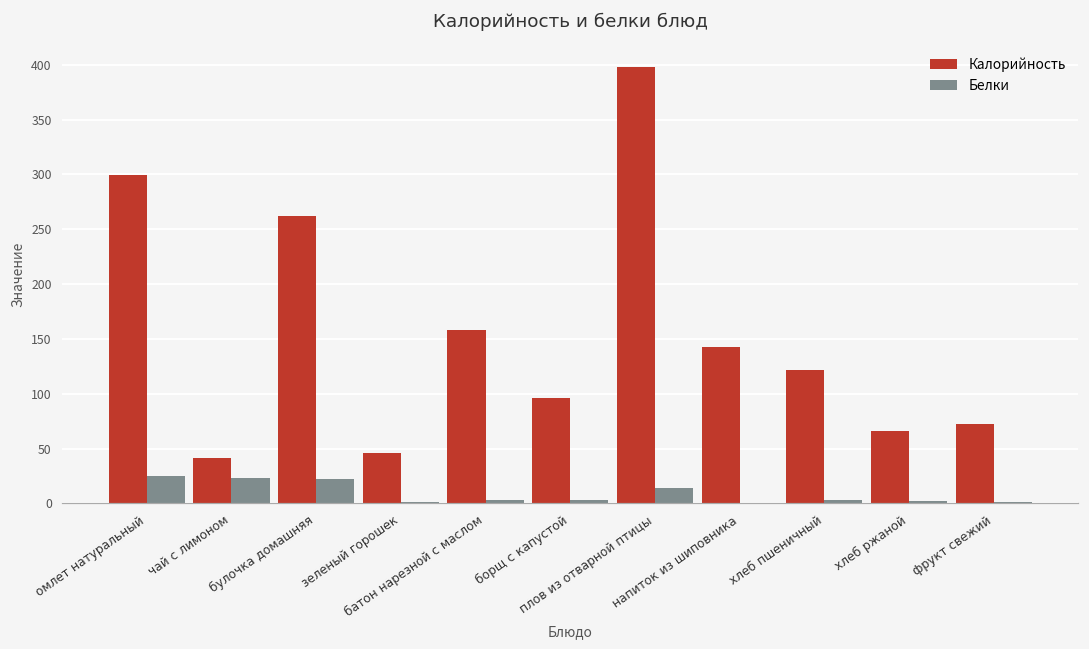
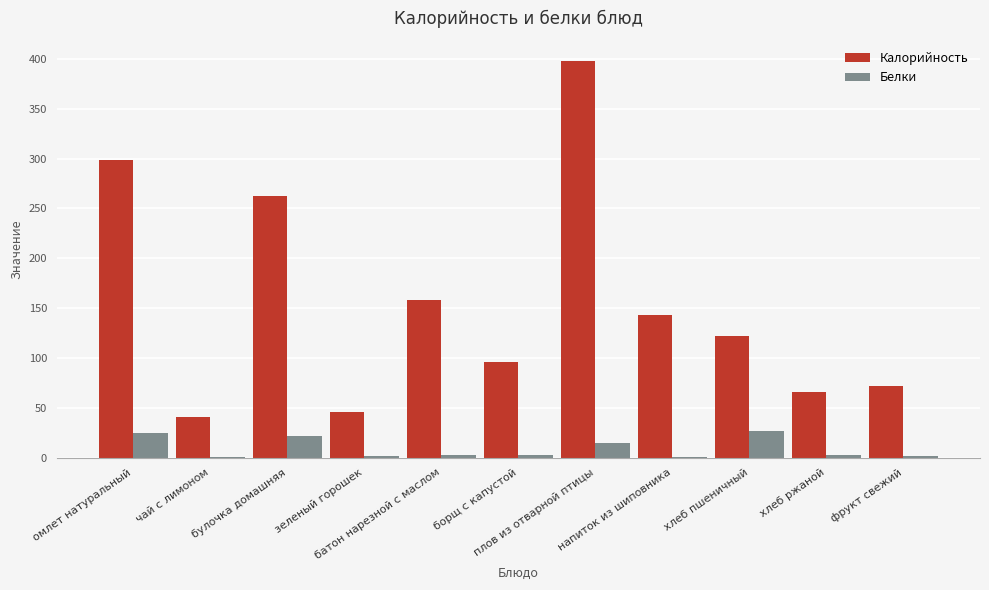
  {
    "Калорийность": {
      "омлет натуральный": 300,
      "чай с лимоном": 40,
      "булочка домашняя": 260,
      "зеленый горошек": 50,
      "батон нарезной с маслом": 160,
      "борщ с капустой": 100,
      "плов из отварной птицы": 400,
      "напиток из шиповника": 140,
      "хлеб пшеничный": 120,
      "хлеб ржаной": 70,
      "фрукт свежий": 70
    },
    "Белки": {
      "омлет натуральный": 20,
-     "чай с лимоном": 20,
+     "чай с лимоном": 0,
      "булочка домашняя": 20,
      "батон нарезной с маслом": 0,
      "борщ с капустой": 0,
      "плов из отварной птицы": 10,
-     "хлеб пшеничный": 0
+     "хлеб пшеничный": 30
    }
  }
